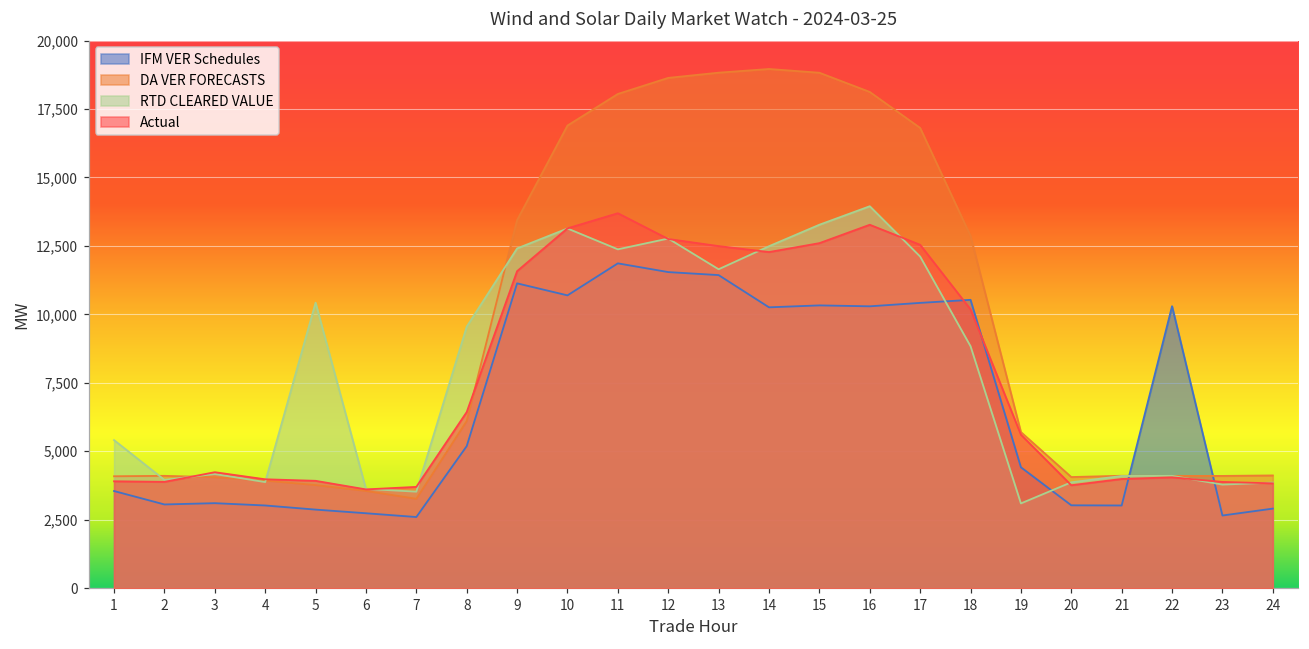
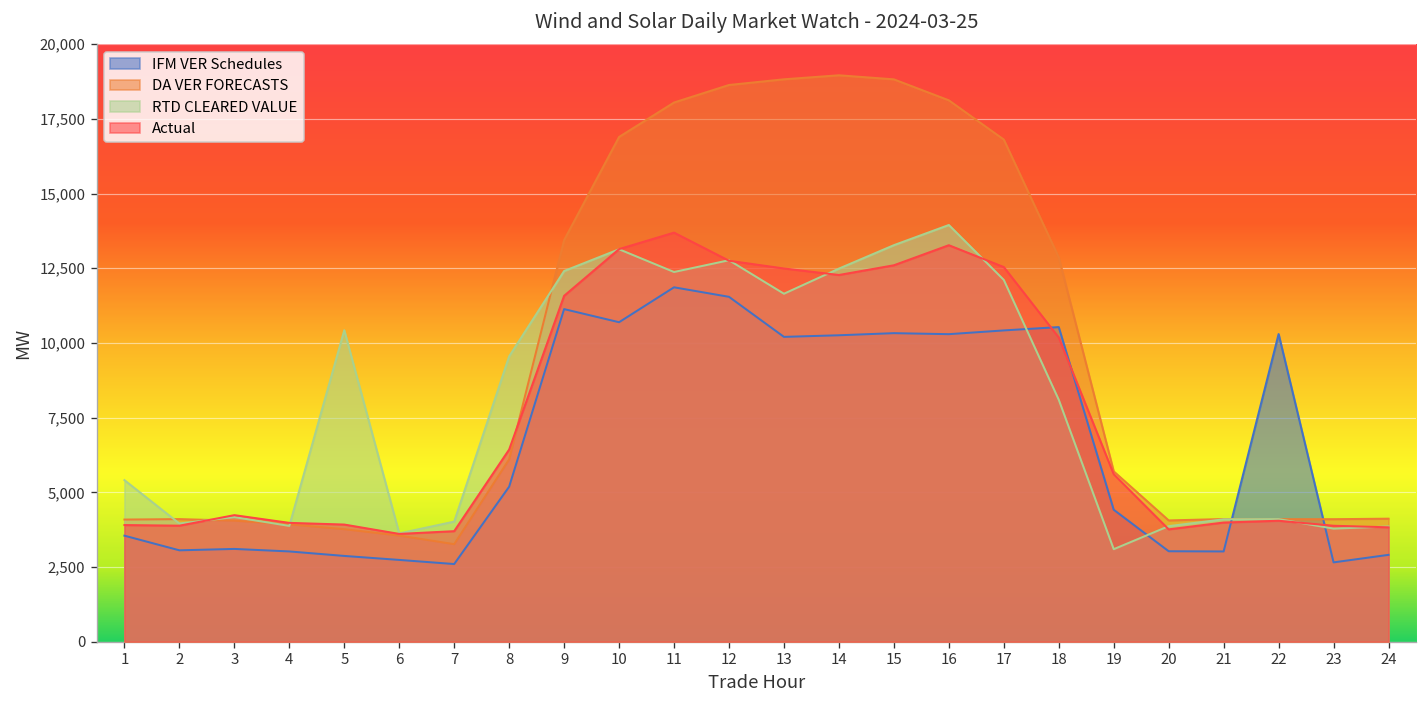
  {
    "IFM VER Schedules": {
      "1": "3,500",
      "2": "3,100",
      "3": "3,100",
      "4": "3,000",
      "5": "2,900",
      "6": "2,700",
      "7": "2,600",
      "8": "5,200",
      "9": "11,100",
      "10": "10,700",
      "11": "11,900",
      "12": "11,500",
-     "13": "11,400",
+     "13": "10,200",
      "14": "10,300",
      "15": "10,300",
      "16": "10,300",
      "17": "10,400",
      "18": "10,500",
      "19": "4,400",
      "20": "3,000",
      "21": "3,000",
      "22": "10,300",
      "23": "2,700",
      "24": "2,900"
    },
    "RTD CLEARED VALUE": {
      "1": "5,400",
      "5": "10,400",
-     "7": "3,500",
+     "7": "4,000",
      "8": "9,600",
      "9": "12,400",
      "11": "12,400",
      "13": "11,600",
      "14": "12,500",
      "15": "13,300",
      "16": "13,900",
      "17": "12,100",
-     "18": "8,800",
+     "18": "8,100",
      "19": "3,100",
      "20": "3,900"
    }
  }
